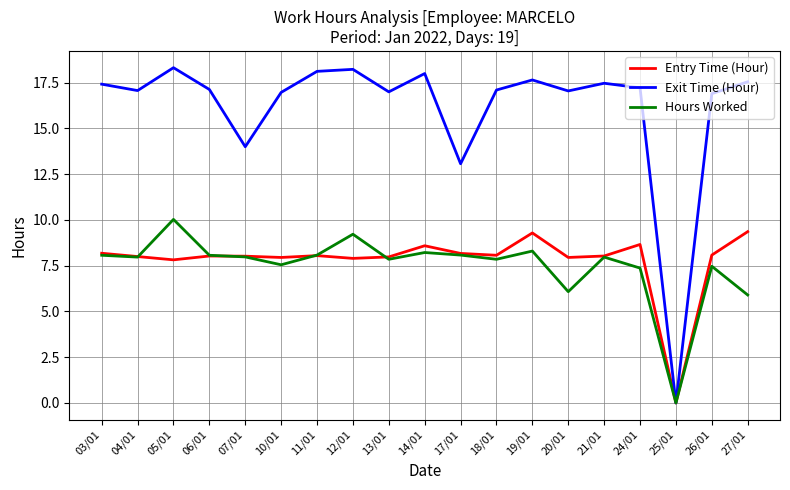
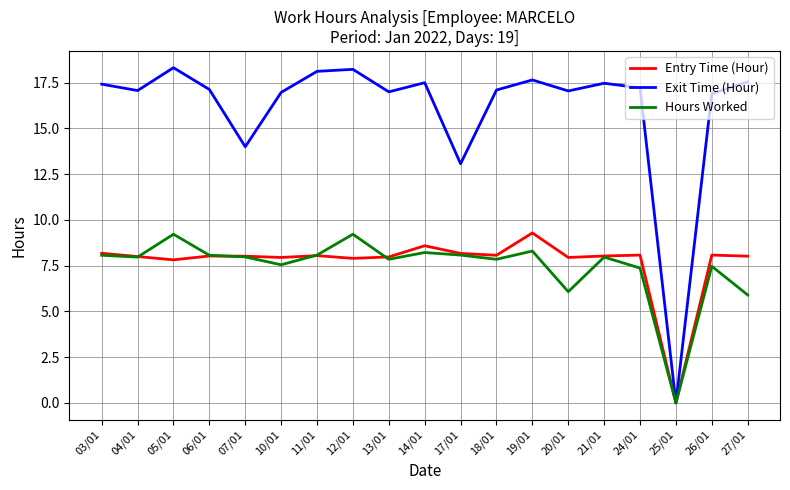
  {
    "Entry Time (Hour)": {
      "05/01": 7.8,
      "10/01": 8.0,
      "12/01": 7.9,
      "14/01": 8.6,
      "18/01": 8.1,
      "19/01": 9.3,
      "20/01": 8.0,
-     "24/01": 8.7,
+     "24/01": 8.1,
      "26/01": 8.1,
-     "27/01": 9.4
+     "27/01": 8.0
    },
    "Exit Time (Hour)": {
      "03/01": 17.4,
      "04/01": 17.1,
      "05/01": 18.3,
      "06/01": 17.1,
      "07/01": 14.0,
      "10/01": 17.0,
      "11/01": 18.1,
      "12/01": 18.2,
      "13/01": 17.0,
-     "14/01": 18.0,
+     "14/01": 17.5,
      "17/01": 13.1,
      "18/01": 17.1,
      "19/01": 17.7,
      "20/01": 17.1,
      "21/01": 17.5
    },
    "Hours Worked": {
-     "05/01": 10.0,
+     "05/01": 9.2,
      "10/01": 7.6,
      "12/01": 9.2,
      "14/01": 8.2,
      "18/01": 7.9,
      "19/01": 8.3,
      "20/01": 6.1,
      "24/01": 7.4,
      "26/01": 7.5,
      "27/01": 5.9
    }
  }
